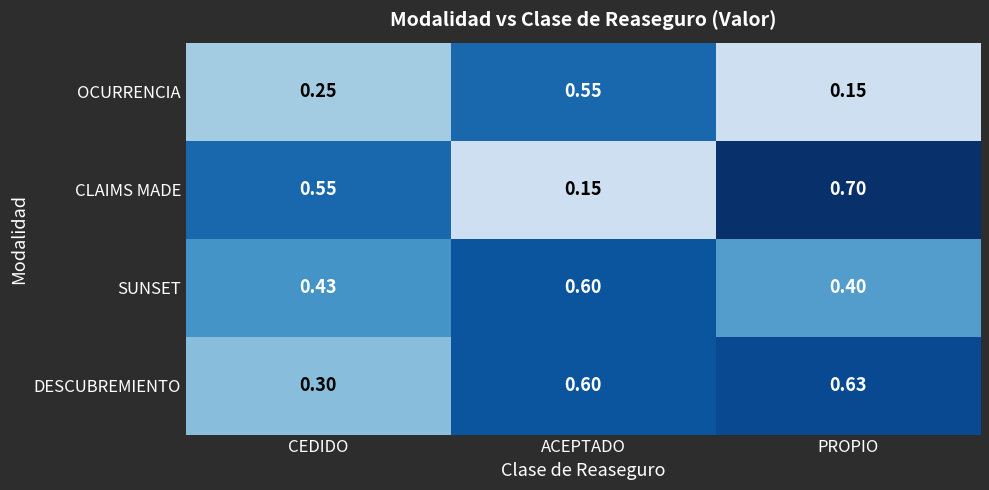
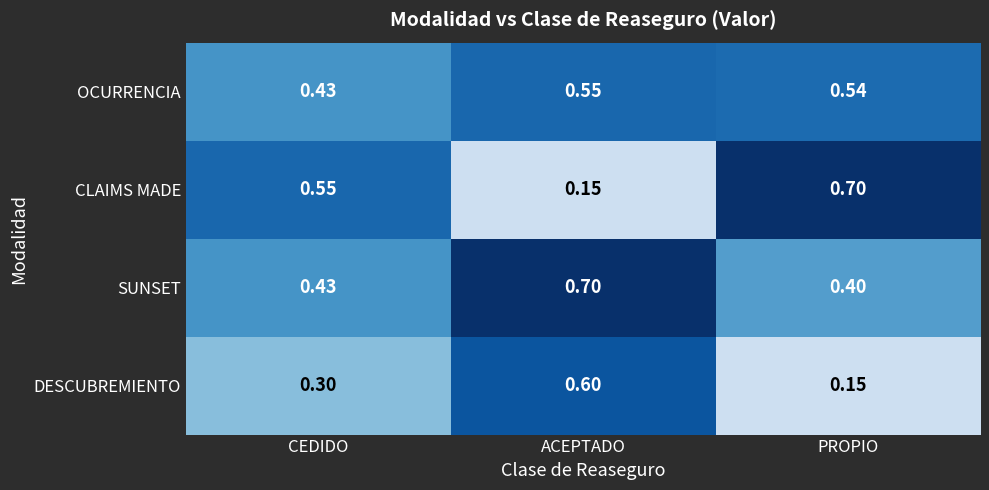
  {
    "OCURRENCIA": {
-     "CEDIDO": 0.25,
+     "CEDIDO": 0.43,
      "ACEPTADO": 0.55,
-     "PROPIO": 0.15
+     "PROPIO": 0.54
    },
    "CLAIMS MADE": {
      "CEDIDO": 0.55,
      "ACEPTADO": 0.15,
      "PROPIO": 0.70
    },
    "SUNSET": {
      "CEDIDO": 0.43,
-     "ACEPTADO": 0.60,
+     "ACEPTADO": 0.70,
      "PROPIO": 0.40
    },
    "DESCUBREMIENTO": {
      "CEDIDO": 0.30,
      "ACEPTADO": 0.60,
-     "PROPIO": 0.63
+     "PROPIO": 0.15
    }
  }
